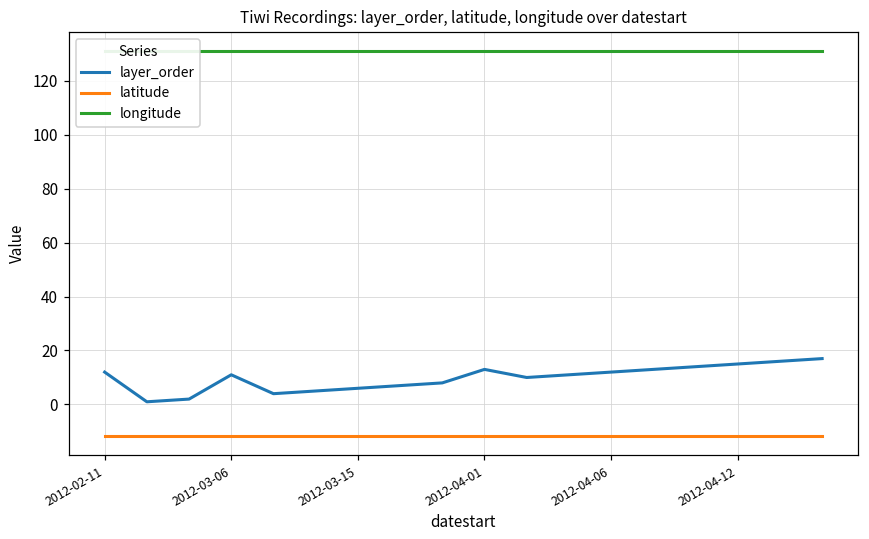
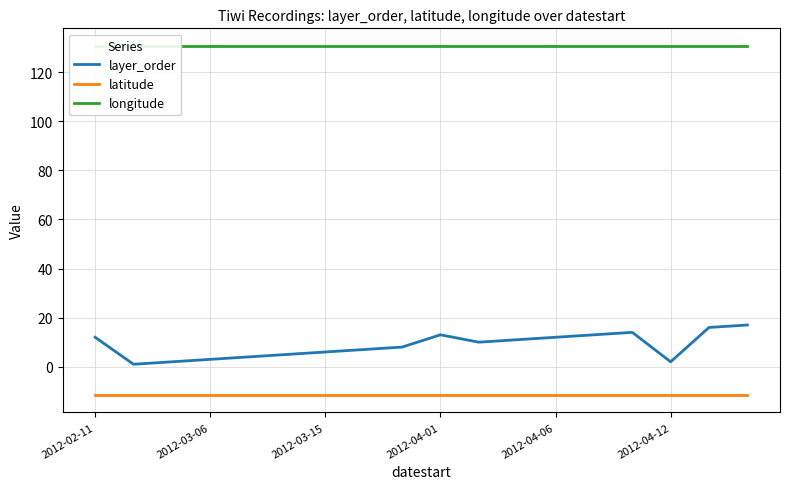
  {
    "layer_order": {
      "2012-02-11": 12,
-     "2012-03-06": 11,
+     "2012-03-06": 3,
      "2012-03-15": 6,
      "2012-04-01": 13,
      "2012-04-06": 12,
-     "2012-04-12": 15
+     "2012-04-12": 2
    },
    "latitude": {
      "2012-02-11": -12,
      "2012-03-06": -12,
      "2012-03-15": -12,
      "2012-04-01": -12,
      "2012-04-06": -12,
      "2012-04-12": -12
    },
    "longitude": {
      "2012-03-06": 131,
      "2012-03-15": 131,
      "2012-04-01": 131,
      "2012-04-06": 131,
      "2012-04-12": 131
    }
  }
